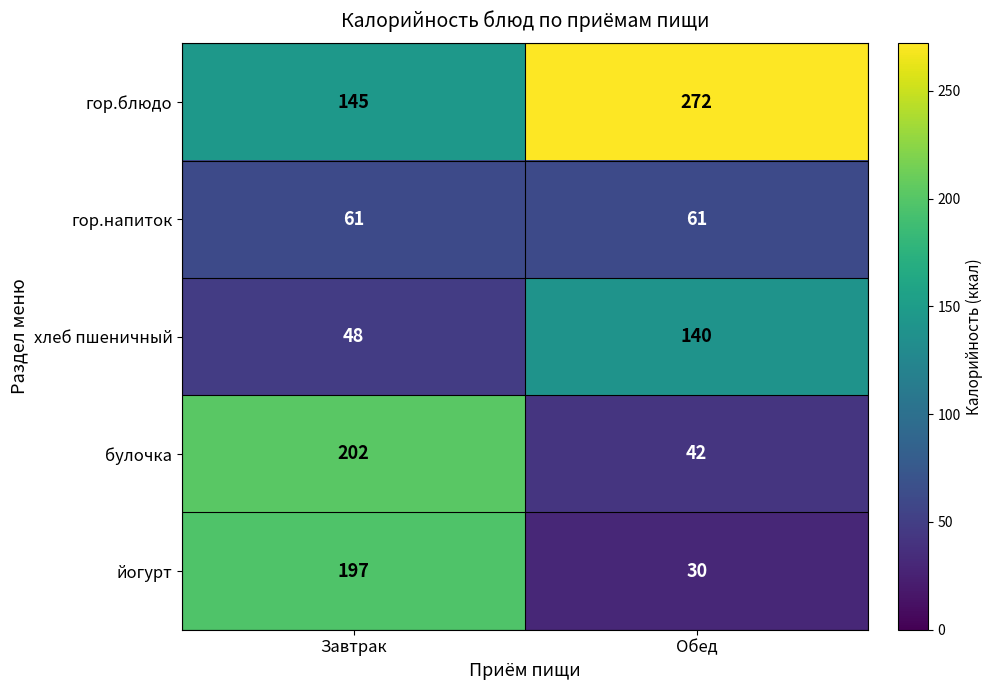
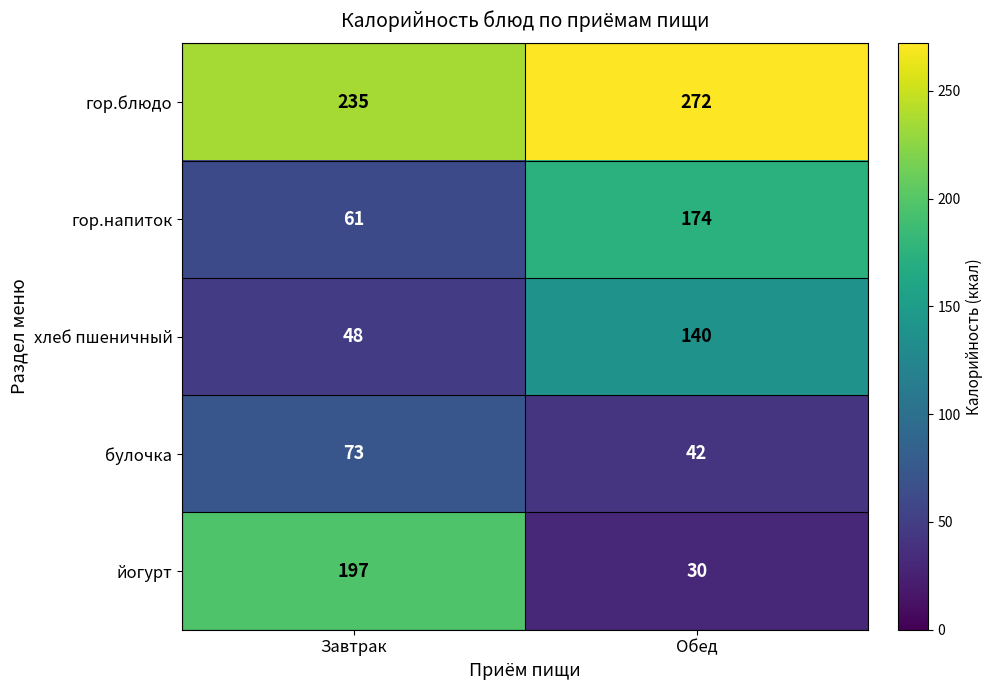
  {
    "гор.блюдо": {
-     "Завтрак": 145,
+     "Завтрак": 235,
      "Обед": 272
    },
    "гор.напиток": {
      "Завтрак": 61,
-     "Обед": 61
+     "Обед": 174
    },
    "хлеб пшеничный": {
      "Завтрак": 48,
      "Обед": 140
    },
    "булочка": {
-     "Завтрак": 202,
+     "Завтрак": 73,
      "Обед": 42
    },
    "йогурт": {
      "Завтрак": 197,
      "Обед": 30
    }
  }
